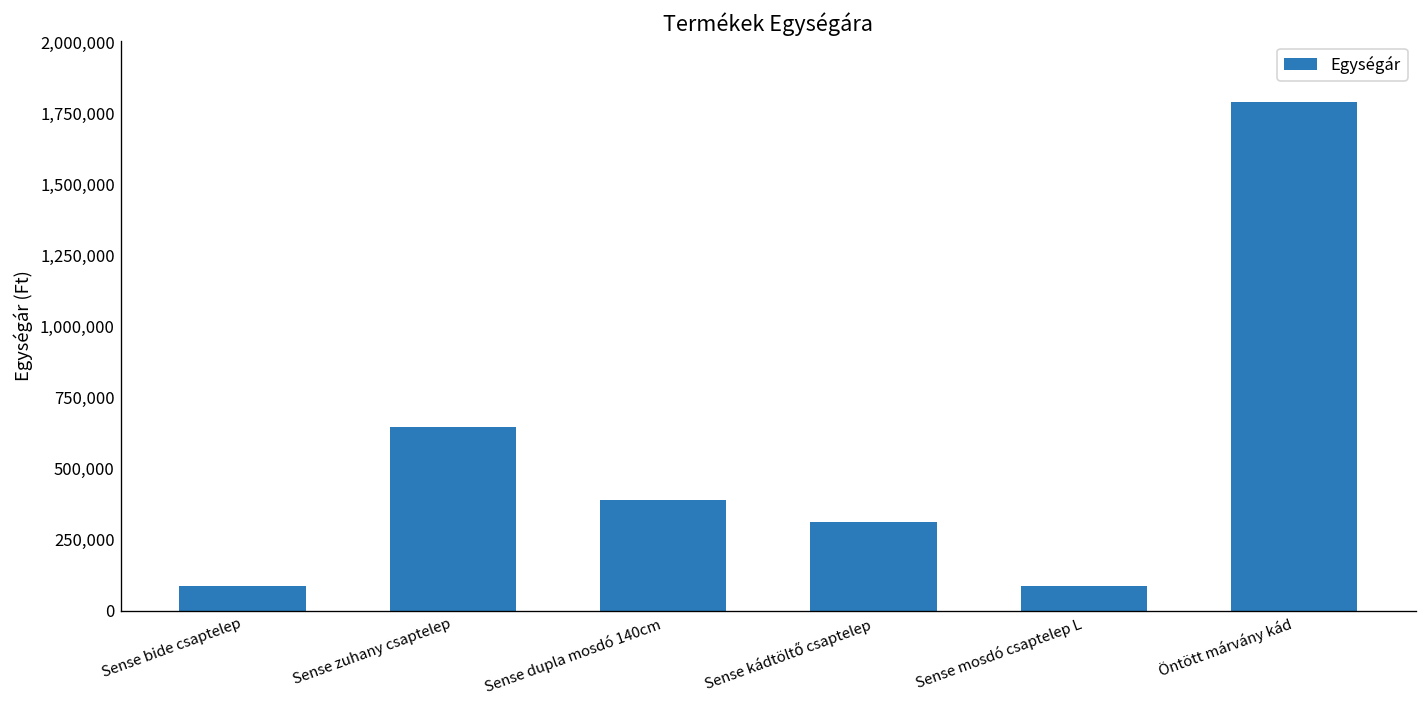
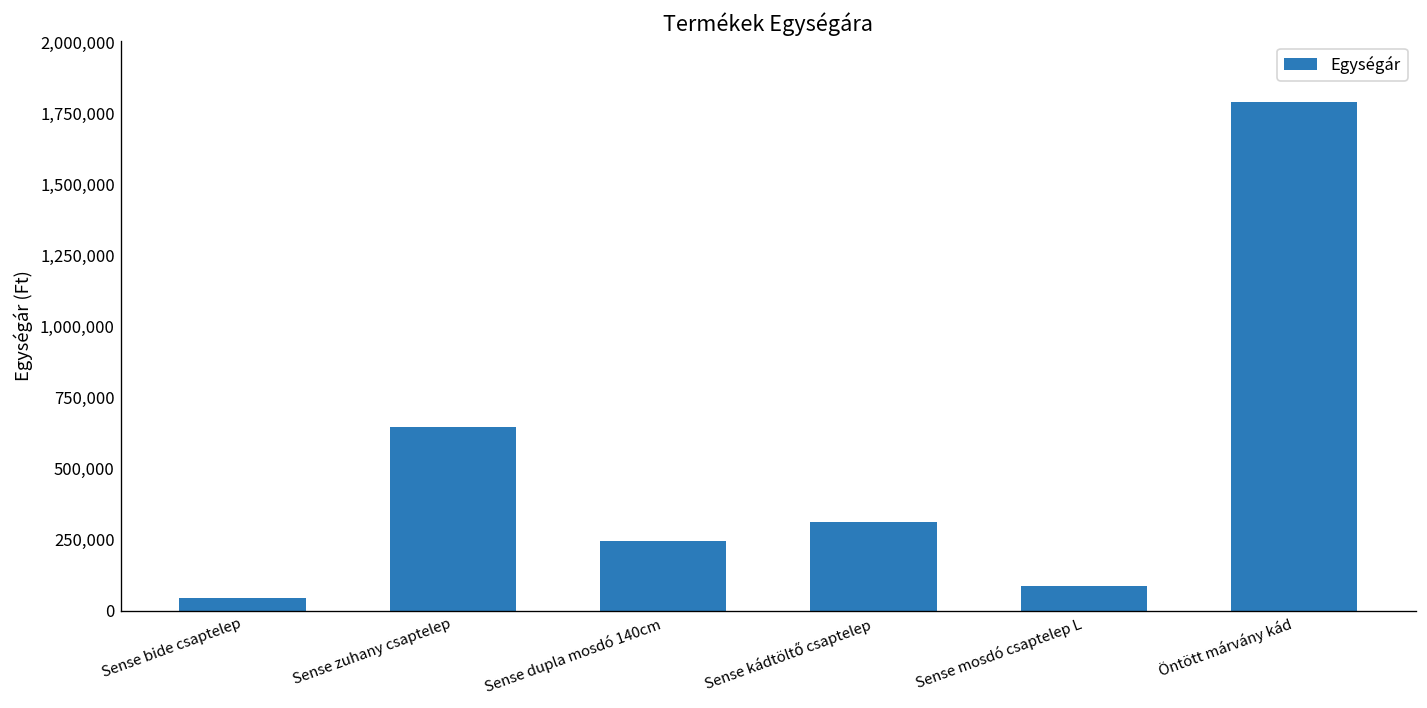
  {
-   "Sense bide csaptelep": "90,000",
+   "Sense bide csaptelep": "40,000",
    "Sense zuhany csaptelep": "650,000",
-   "Sense dupla mosdó 140cm": "390,000",
+   "Sense dupla mosdó 140cm": "240,000",
    "Sense kádtöltő csaptelep": "310,000",
    "Sense mosdó csaptelep L": "90,000",
    "Öntött márvány kád": "1,790,000"
  }
